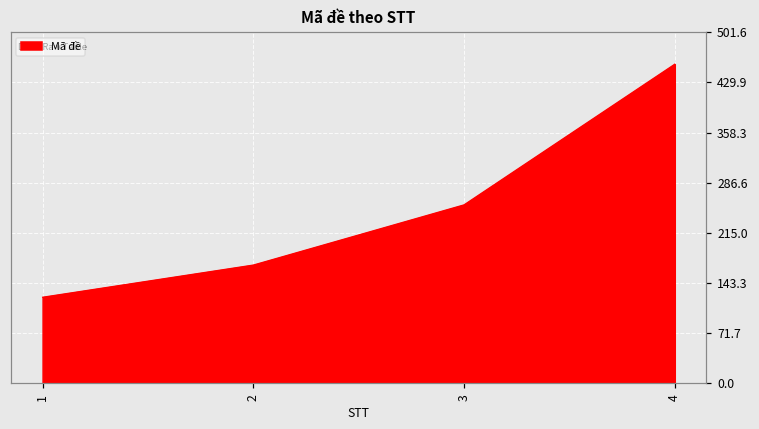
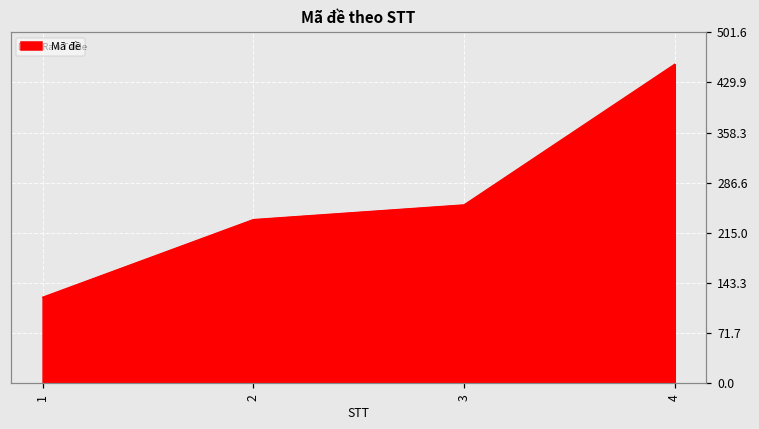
  {
    "1": 120,
-   "2": 170,
+   "2": 230,
    "3": 260,
    "4": 460
  }
